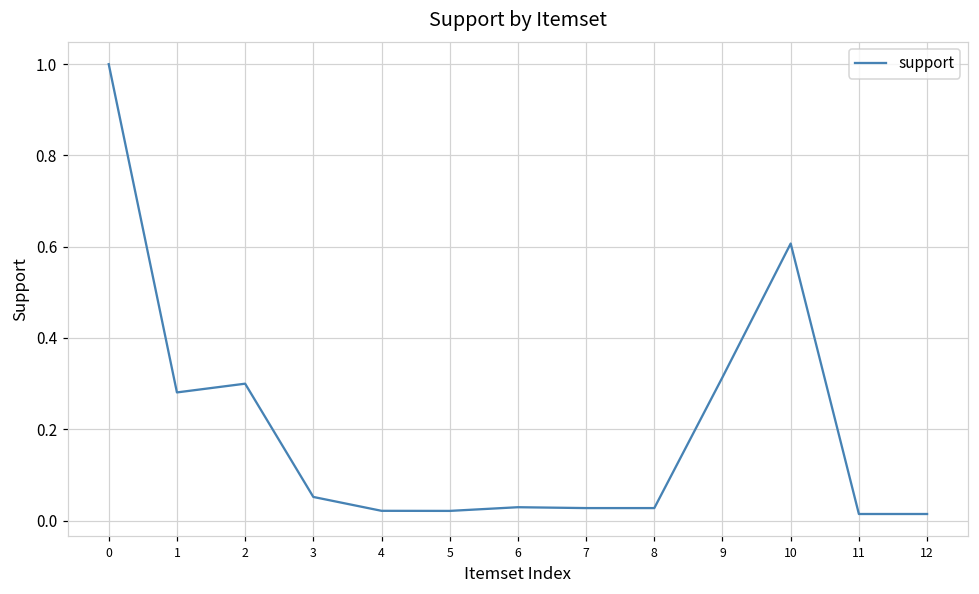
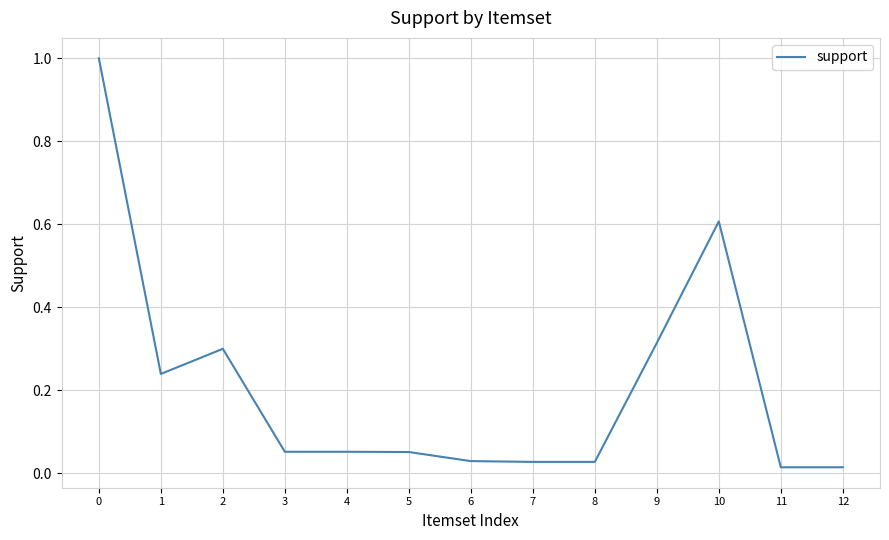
  {
    "0": 1.00,
-   "1": 0.28,
+   "1": 0.24,
    "2": 0.30,
    "3": 0.05,
-   "4": 0.02,
-   "5": 0.02,
+   "4": 0.05,
+   "5": 0.05,
    "6": 0.03,
    "7": 0.03,
    "8": 0.03,
    "9": 0.31,
    "10": 0.61,
    "11": 0.01,
    "12": 0.01
  }
